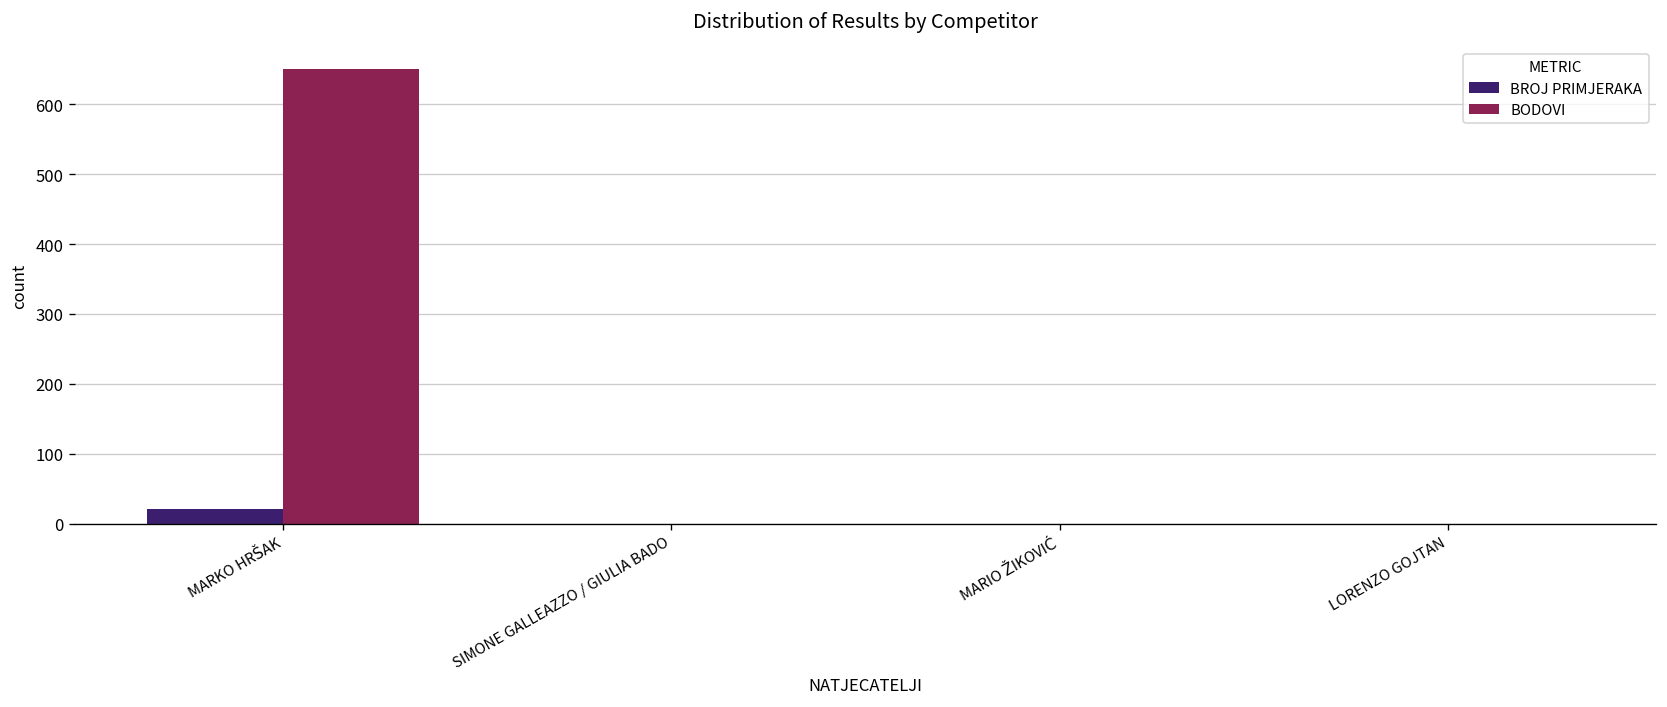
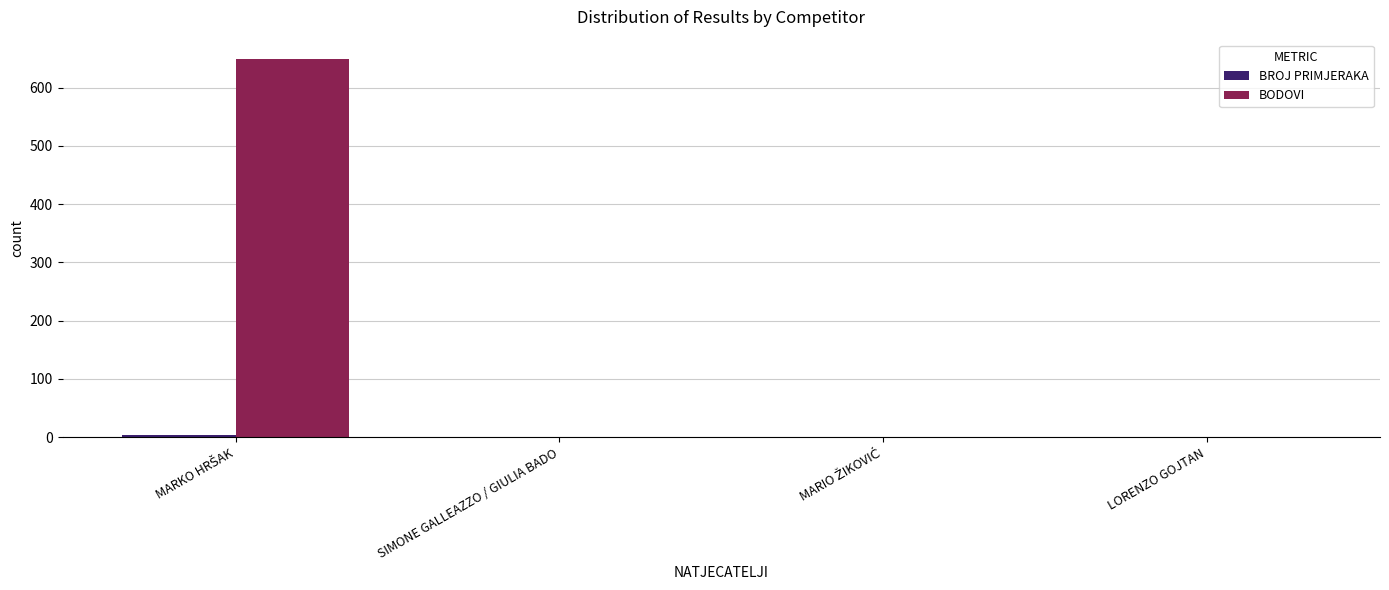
  {
    "BROJ PRIMJERAKA": {
-     "MARKO HRŠAK": 20,
+     "MARKO HRŠAK": 0,
      "SIMONE GALLEAZZO / GIULIA BADO": 0,
      "MARIO ŽIKOVIĆ": 0,
      "LORENZO GOJTAN": 0
    },
    "BODOVI": {
      "MARKO HRŠAK": 650,
      "SIMONE GALLEAZZO / GIULIA BADO": 0,
      "MARIO ŽIKOVIĆ": 0,
      "LORENZO GOJTAN": 0
    }
  }
